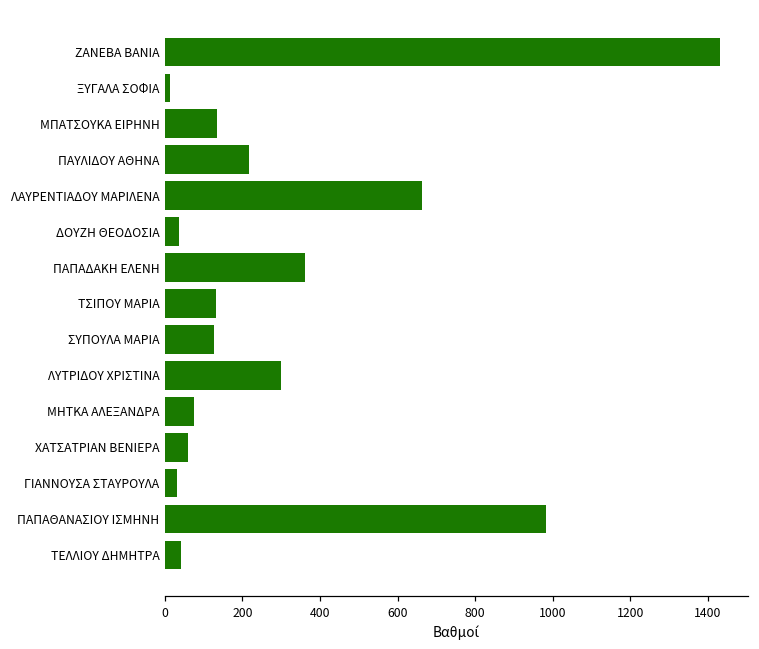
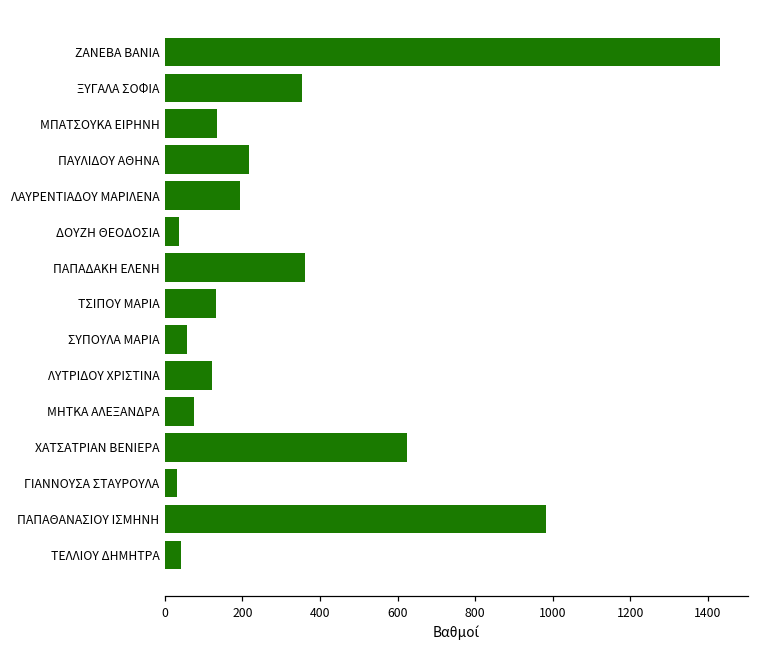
  {
    "ZANEBA BANIA": 1430,
-   "ΞΥΓΑΛΑ ΣΟΦΙΑ": 10,
+   "ΞΥΓΑΛΑ ΣΟΦΙΑ": 350,
    "ΜΠΑΤΣΟΥΚΑ ΕΙΡΗΝΗ": 130,
    "ΠΑΥΛΙΔΟΥ ΑΘΗΝΑ": 220,
-   "ΛΑΥΡΕΝΤΙΑΔΟΥ ΜΑΡΙΛΕΝΑ": 660,
+   "ΛΑΥΡΕΝΤΙΑΔΟΥ ΜΑΡΙΛΕΝΑ": 190,
    "ΔΟΥΖΗ ΘΕΟΔΟΣΙΑ": 40,
    "ΠΑΠΑΔΑΚΗ ΕΛΕΝΗ": 360,
    "ΤΣΙΠΟΥ ΜΑΡΙΑ": 130,
-   "ΣΥΠΟΥΛΑ ΜΑΡΙΑ": 130,
-   "ΛΥΤΡΙΔΟΥ ΧΡΙΣΤΙΝΑ": 300,
+   "ΣΥΠΟΥΛΑ ΜΑΡΙΑ": 60,
+   "ΛΥΤΡΙΔΟΥ ΧΡΙΣΤΙΝΑ": 120,
    "ΜΗΤΚΑ ΑΛΕΞΑΝΔΡΑ": 80,
-   "ΧΑΤΣΑΤΡΙΑΝ ΒΕΝΙΕΡΑ": 60,
+   "ΧΑΤΣΑΤΡΙΑΝ ΒΕΝΙΕΡΑ": 620,
    "ΓΙΑΝΝΟΥΣΑ ΣΤΑΥΡΟΥΛΑ": 30,
    "ΠΑΠΑΘΑΝΑΣΙΟΥ ΙΣΜΗΝΗ": 980,
    "ΤΕΛΛΙΟΥ ΔΗΜΗΤΡΑ": 40
  }
